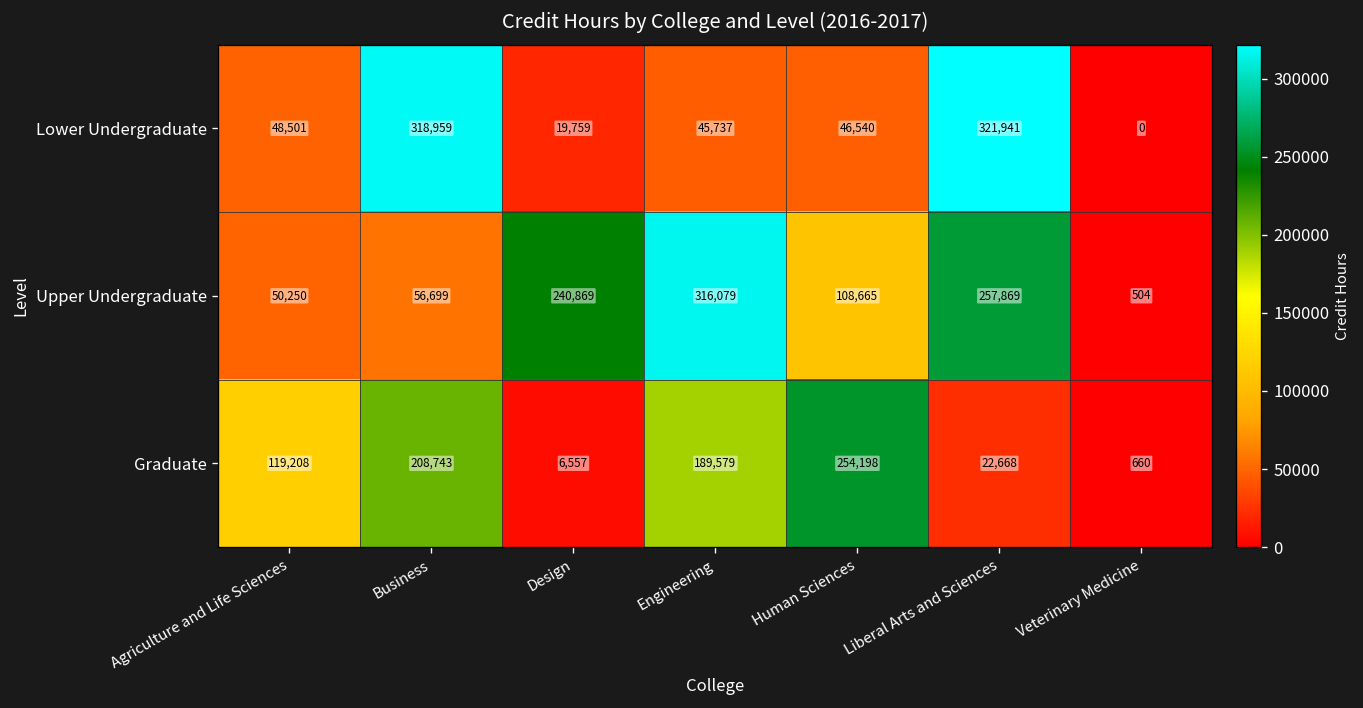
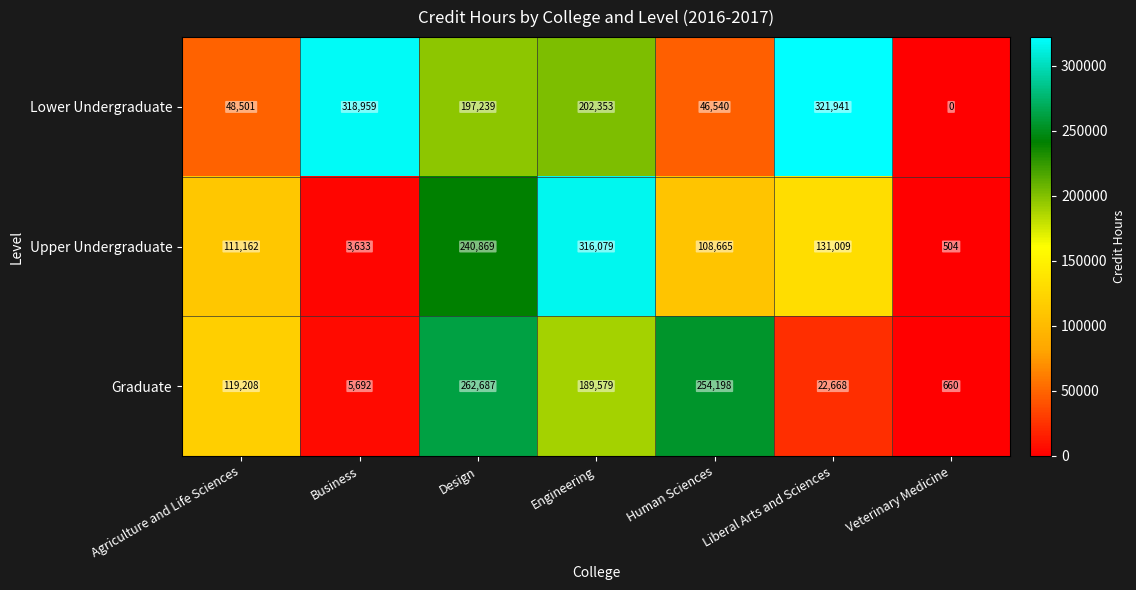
  {
    "Lower Undergraduate": {
-     "Design": "19,759",
-     "Engineering": "45,737"
+     "Design": "197,239",
+     "Engineering": "202,353"
    },
    "Upper Undergraduate": {
-     "Agriculture and Life Sciences": "50,250",
-     "Business": "56,699",
-     "Liberal Arts and Sciences": "257,869"
+     "Agriculture and Life Sciences": "111,162",
+     "Business": "3,633",
+     "Liberal Arts and Sciences": "131,009"
    },
    "Graduate": {
-     "Business": "208,743",
-     "Design": "6,557"
+     "Business": "5,692",
+     "Design": "262,687"
    }
  }
